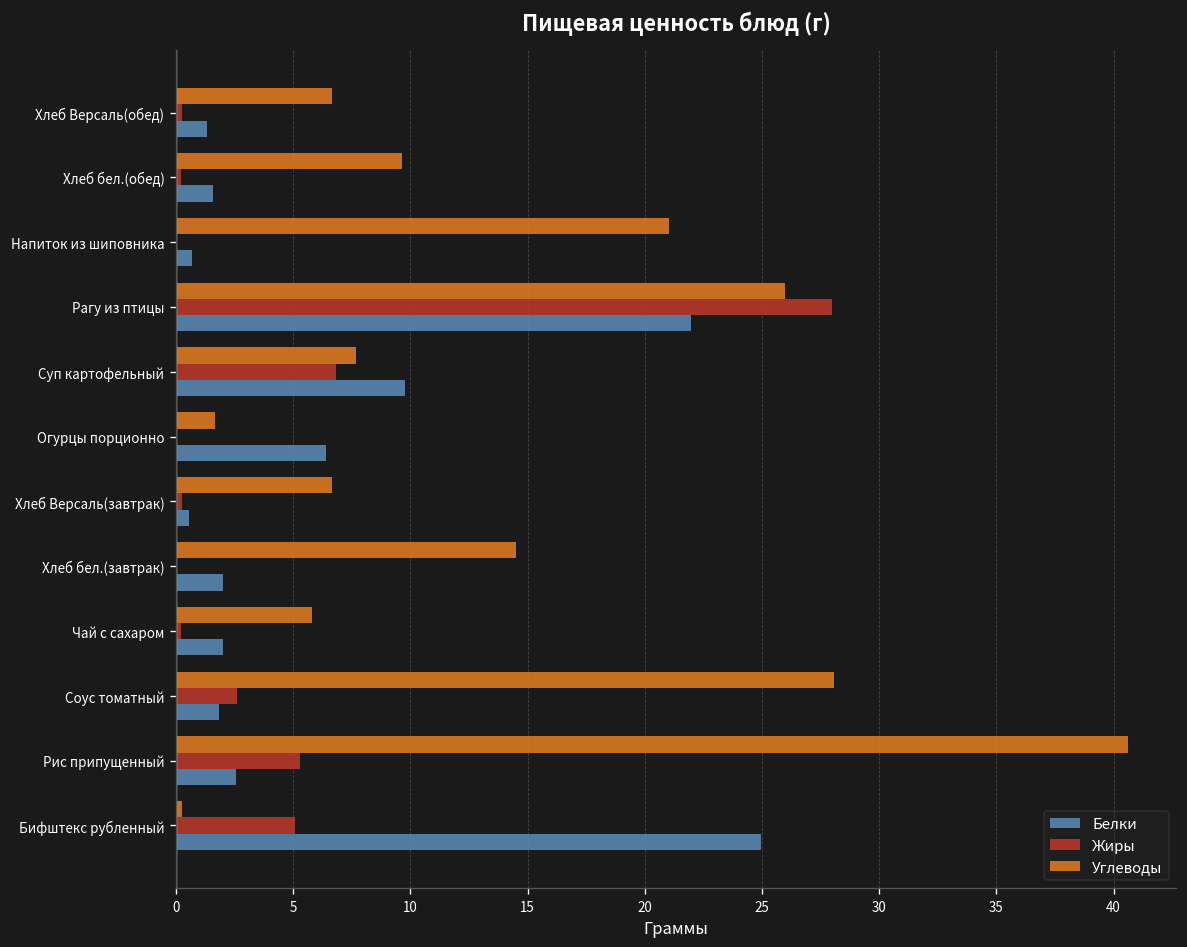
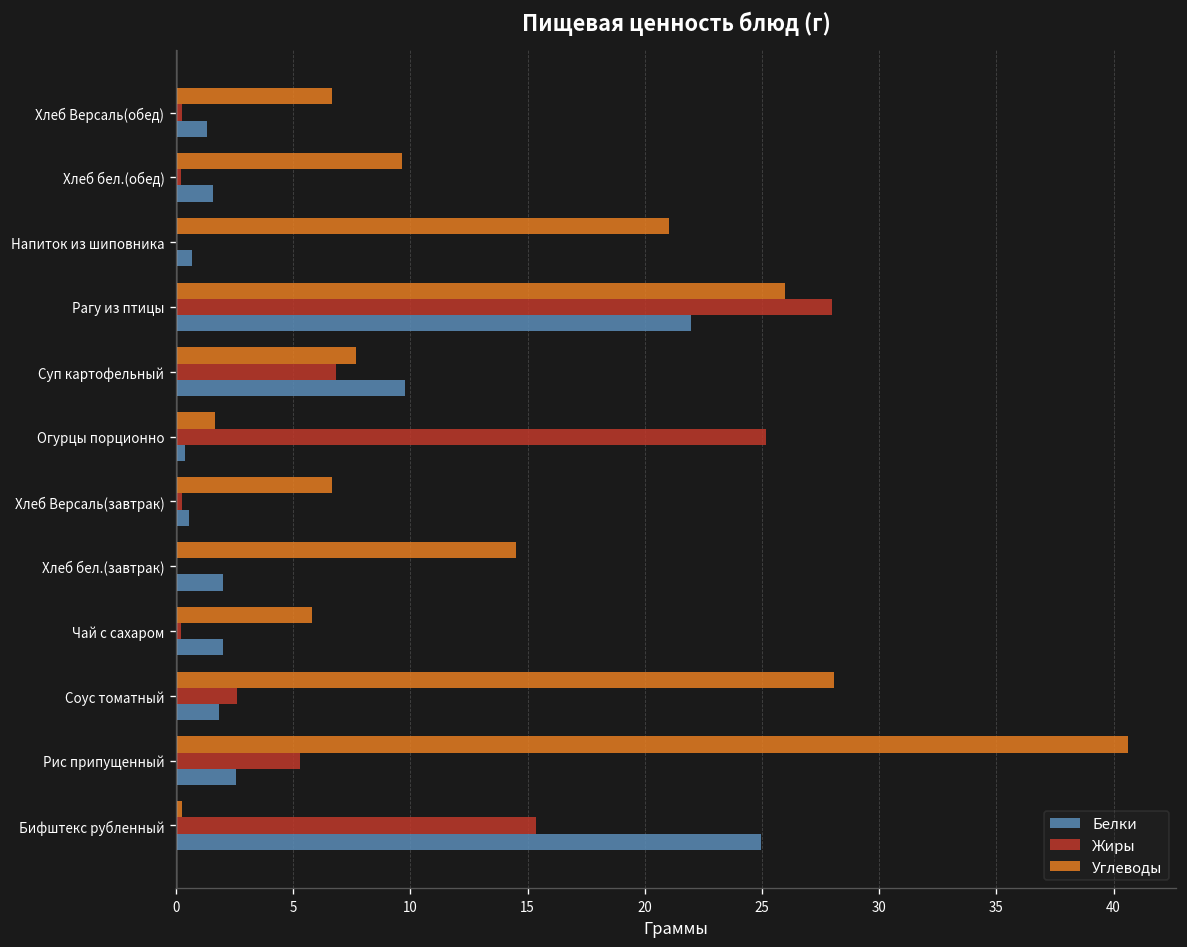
  {
    "Белки": {
      "Хлеб Версаль(обед)": 1.3,
      "Хлеб бел.(обед)": 1.6,
      "Напиток из шиповника": 0.7,
      "Рагу из птицы": 22.0,
      "Суп картофельный": 9.8,
-     "Огурцы порционно": 6.4,
+     "Огурцы порционно": 0.4,
      "Хлеб Версаль(завтрак)": 0.5,
      "Хлеб бел.(завтрак)": 2.0,
      "Чай с сахаром": 2.0,
      "Соус томатный": 1.8,
      "Рис припущенный": 2.6,
      "Бифштекс рубленный": 25.0
    },
    "Жиры": {
      "Хлеб Версаль(обед)": 0.2,
      "Хлеб бел.(обед)": 0.2,
      "Напиток из шиповника": 0.0,
      "Рагу из птицы": 28.0,
      "Суп картофельный": 6.8,
-     "Огурцы порционно": 0.1,
+     "Огурцы порционно": 25.2,
      "Хлеб Версаль(завтрак)": 0.2,
      "Хлеб бел.(завтрак)": 0.0,
      "Чай с сахаром": 0.2,
      "Соус томатный": 2.6,
      "Рис припущенный": 5.3,
-     "Бифштекс рубленный": 5.1
+     "Бифштекс рубленный": 15.4
    },
    "Углеводы": {
      "Хлеб Версаль(обед)": 6.7,
      "Хлеб бел.(обед)": 9.7,
      "Напиток из шиповника": 21.0,
      "Рагу из птицы": 26.0,
      "Суп картофельный": 7.7,
      "Огурцы порционно": 1.7,
      "Хлеб Версаль(завтрак)": 6.7,
      "Хлеб бел.(завтрак)": 14.5,
      "Чай с сахаром": 5.8,
      "Соус томатный": 28.1,
      "Рис припущенный": 40.6,
      "Бифштекс рубленный": 0.2
    }
  }
